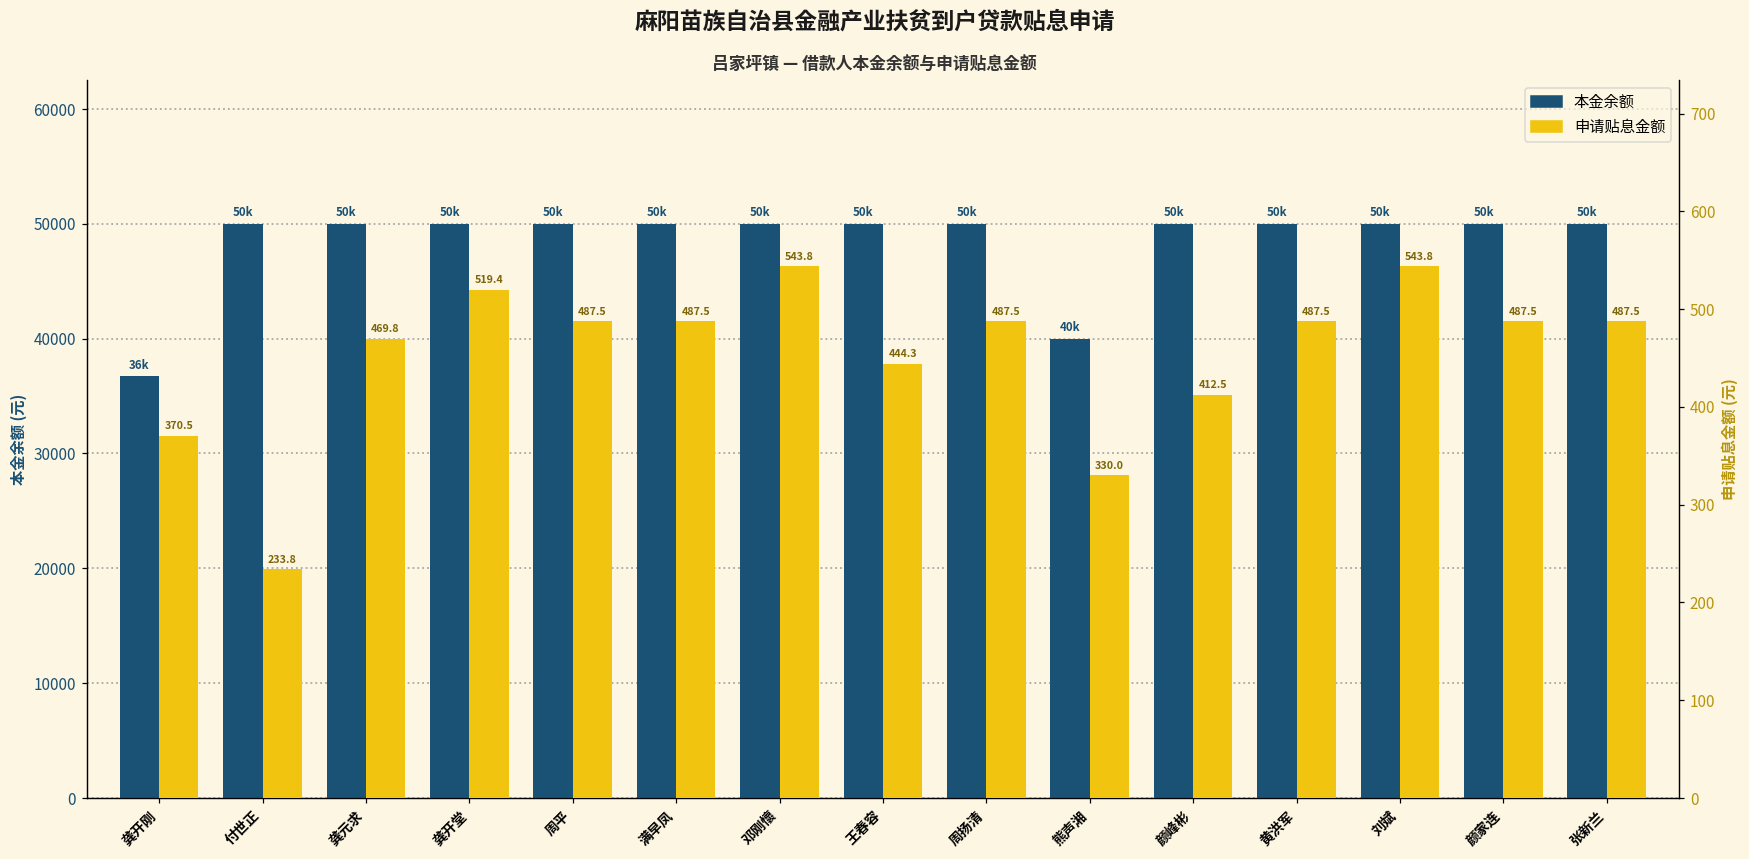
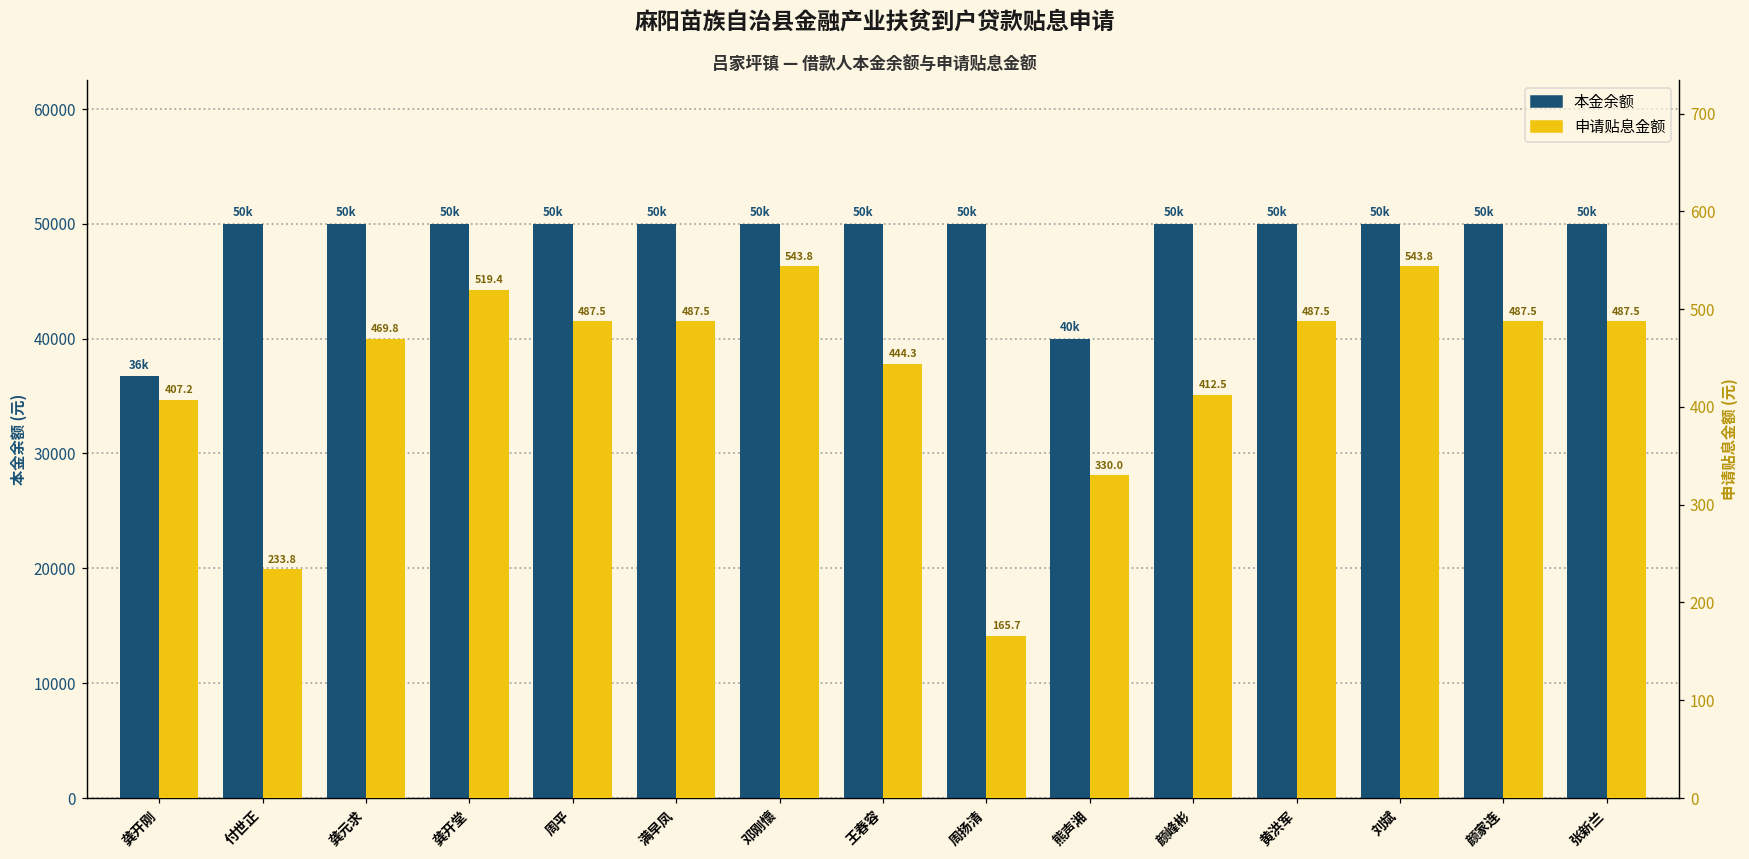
  {
    "本金余额": {
      "付世正": "50k",
      "龚元求": "50k",
      "龚开堂": "50k",
      "周平": "50k",
      "满早凤": "50k",
      "邓刚懷": "50k",
      "王春容": "50k",
      "周扬清": "50k",
      "熊声湘": "40k",
      "颜峰彬": "50k",
      "黄洪军": "50k",
      "刘斌": "50k",
      "颜家连": "50k",
      "张新兰": "50k"
    },
    "申请贴息金额": {
-     "龚开刚": "370.5",
+     "龚开刚": "407.2",
      "付世正": "233.8",
      "龚元求": "469.8",
      "龚开堂": "519.4",
      "周平": "487.5",
      "满早凤": "487.5",
      "邓刚懷": "543.8",
      "王春容": "444.3",
-     "周扬清": "487.5",
+     "周扬清": "165.7",
      "熊声湘": "330.0",
      "颜峰彬": "412.5",
      "黄洪军": "487.5",
      "刘斌": "543.8",
      "颜家连": "487.5",
      "张新兰": "487.5"
    }
  }
